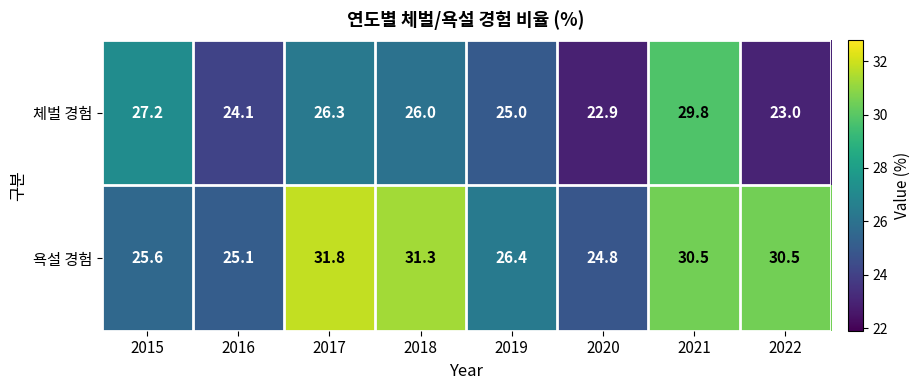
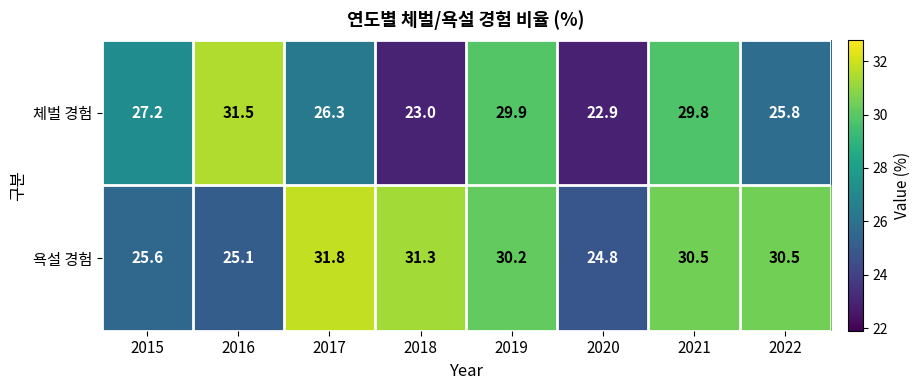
  {
    "체벌 경험": {
      "2015": 27.2,
-     "2016": 24.1,
+     "2016": 31.5,
      "2017": 26.3,
-     "2018": 26.0,
-     "2019": 25.0,
+     "2018": 23.0,
+     "2019": 29.9,
      "2020": 22.9,
      "2021": 29.8,
-     "2022": 23.0
+     "2022": 25.8
    },
    "욕설 경험": {
      "2015": 25.6,
      "2016": 25.1,
      "2017": 31.8,
      "2018": 31.3,
-     "2019": 26.4,
+     "2019": 30.2,
      "2020": 24.8,
      "2021": 30.5,
      "2022": 30.5
    }
  }
